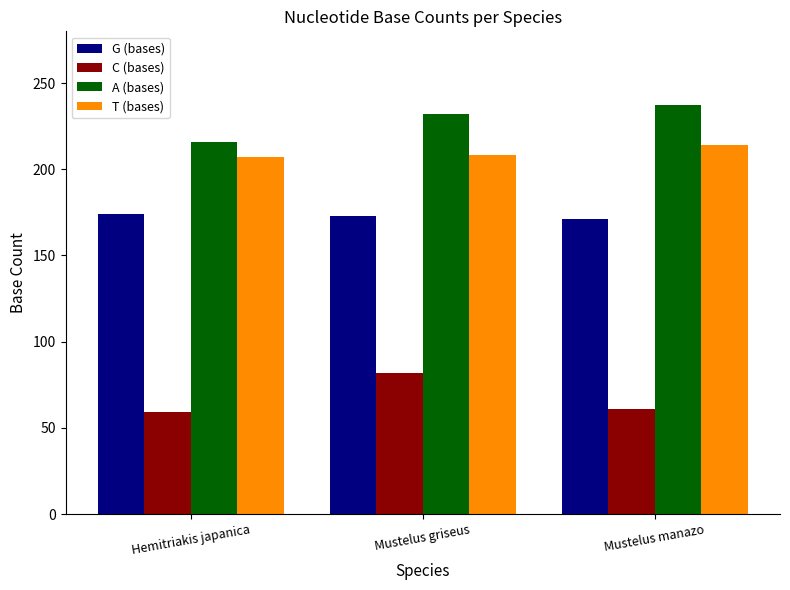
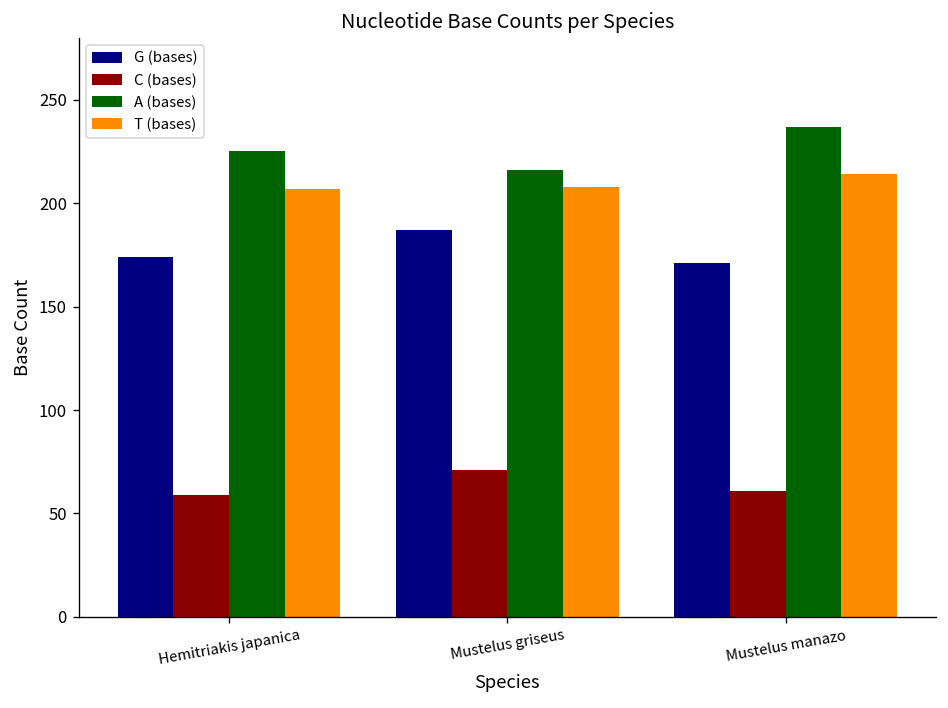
  {
    "G (bases)": {
      "Hemitriakis japanica": 174,
-     "Mustelus griseus": 173,
+     "Mustelus griseus": 187,
      "Mustelus manazo": 171
    },
    "C (bases)": {
      "Hemitriakis japanica": 59,
-     "Mustelus griseus": 82,
+     "Mustelus griseus": 71,
      "Mustelus manazo": 61
    },
    "A (bases)": {
-     "Hemitriakis japanica": 216,
-     "Mustelus griseus": 232,
+     "Hemitriakis japanica": 225,
+     "Mustelus griseus": 216,
      "Mustelus manazo": 237
    },
    "T (bases)": {
      "Hemitriakis japanica": 207,
      "Mustelus griseus": 208,
      "Mustelus manazo": 214
    }
  }
